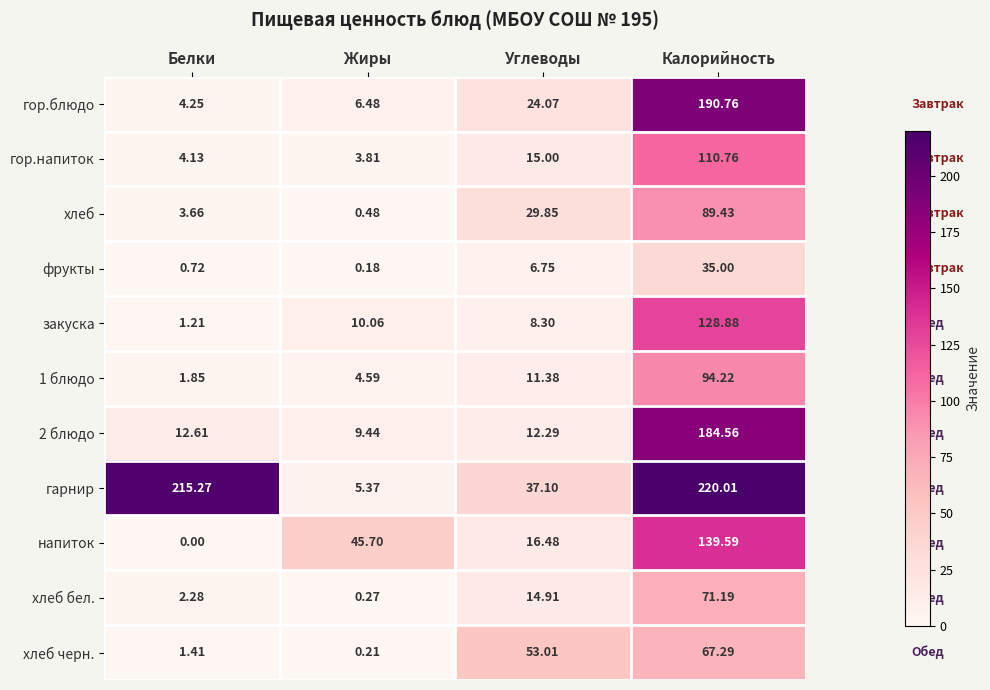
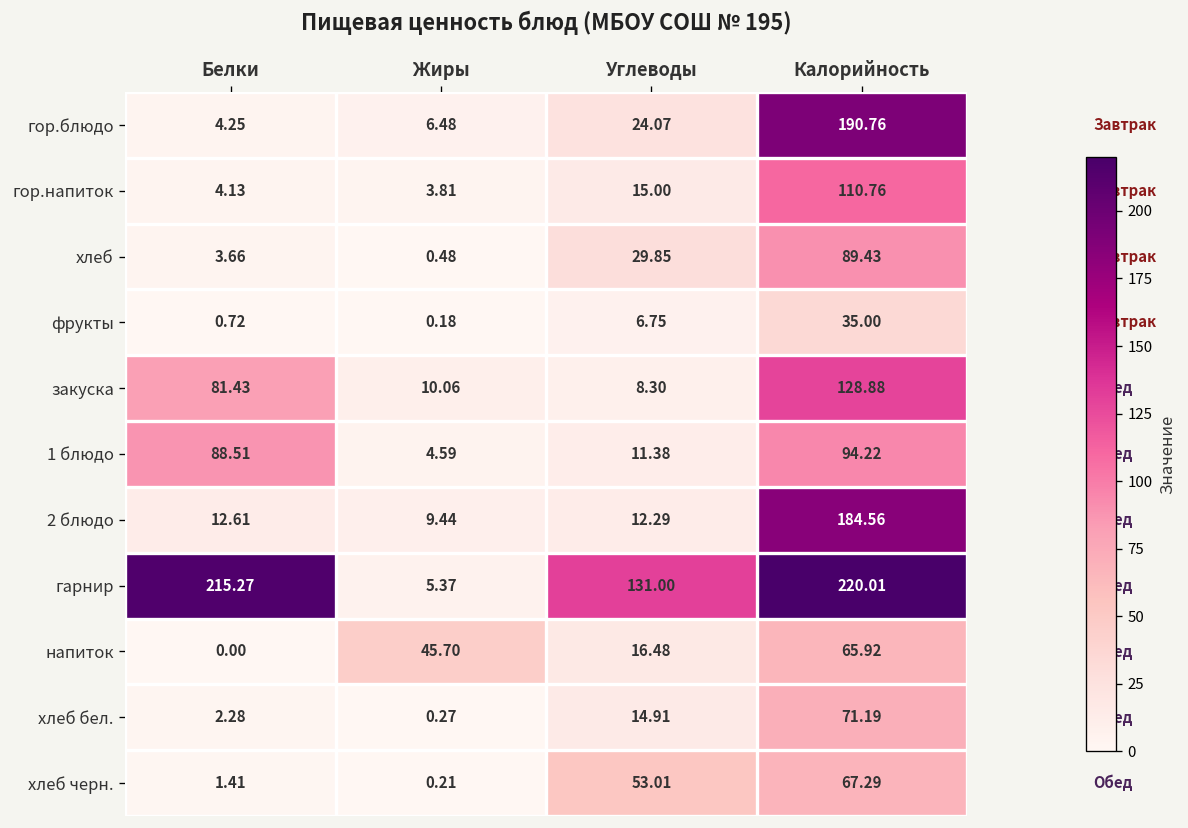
  {
    "гор.блюдо": {
      "Белки": 4.25,
      "Жиры": 6.48,
      "Углеводы": 24.07,
      "Калорийность": 190.76
    },
    "гор.напиток": {
      "Белки": 4.13,
      "Жиры": 3.81,
      "Углеводы": 15.00,
      "Калорийность": 110.76
    },
    "хлеб": {
      "Белки": 3.66,
      "Жиры": 0.48,
      "Углеводы": 29.85,
      "Калорийность": 89.43
    },
    "фрукты": {
      "Белки": 0.72,
      "Жиры": 0.18,
      "Углеводы": 6.75,
      "Калорийность": 35.00
    },
    "закуска": {
-     "Белки": 1.21,
+     "Белки": 81.43,
      "Жиры": 10.06,
      "Углеводы": 8.30,
      "Калорийность": 128.88
    },
    "1 блюдо": {
-     "Белки": 1.85,
+     "Белки": 88.51,
      "Жиры": 4.59,
      "Углеводы": 11.38,
      "Калорийность": 94.22
    },
    "2 блюдо": {
      "Белки": 12.61,
      "Жиры": 9.44,
      "Углеводы": 12.29,
      "Калорийность": 184.56
    },
    "гарнир": {
      "Белки": 215.27,
      "Жиры": 5.37,
-     "Углеводы": 37.10,
+     "Углеводы": 131.00,
      "Калорийность": 220.01
    },
    "напиток": {
      "Белки": 0.00,
      "Жиры": 45.70,
      "Углеводы": 16.48,
-     "Калорийность": 139.59
+     "Калорийность": 65.92
    },
    "хлеб бел.": {
      "Белки": 2.28,
      "Жиры": 0.27,
      "Углеводы": 14.91,
      "Калорийность": 71.19
    },
    "хлеб черн.": {
      "Белки": 1.41,
      "Жиры": 0.21,
      "Углеводы": 53.01,
      "Калорийность": 67.29
    }
  }
